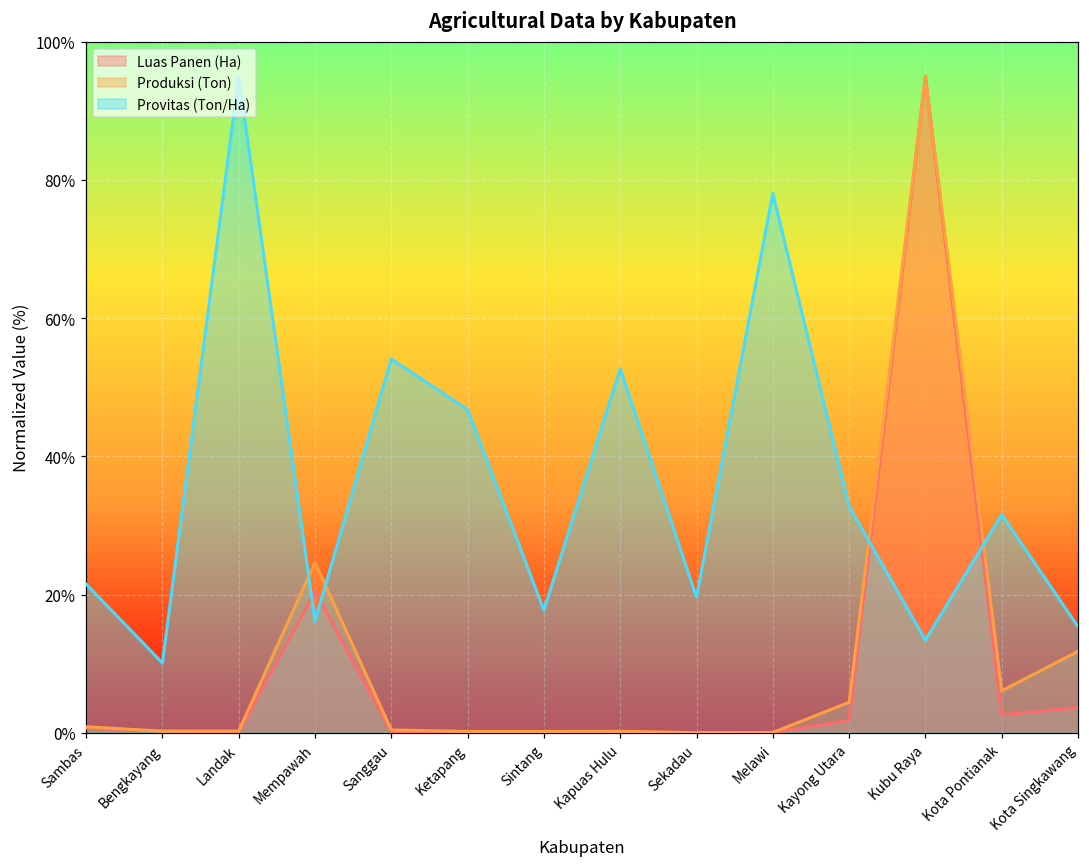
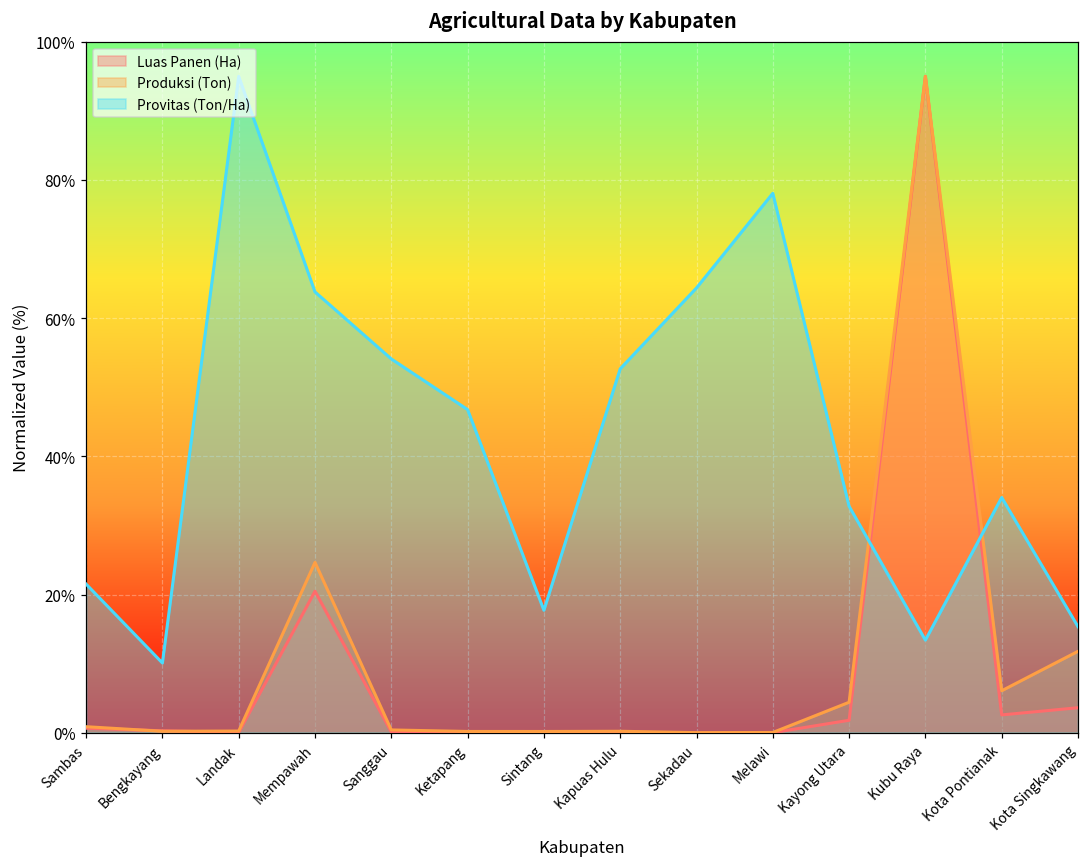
  {
    "Provitas (Ton/Ha)": {
      "Sambas": "22%",
      "Bengkayang": "10%",
-     "Mempawah": "16%",
+     "Mempawah": "64%",
      "Sanggau": "54%",
      "Ketapang": "47%",
      "Sintang": "18%",
      "Kapuas Hulu": "53%",
-     "Sekadau": "20%",
+     "Sekadau": "64%",
      "Melawi": "78%",
      "Kayong Utara": "33%",
      "Kubu Raya": "13%",
-     "Kota Pontianak": "32%",
+     "Kota Pontianak": "34%",
      "Kota Singkawang": "15%"
    }
  }
